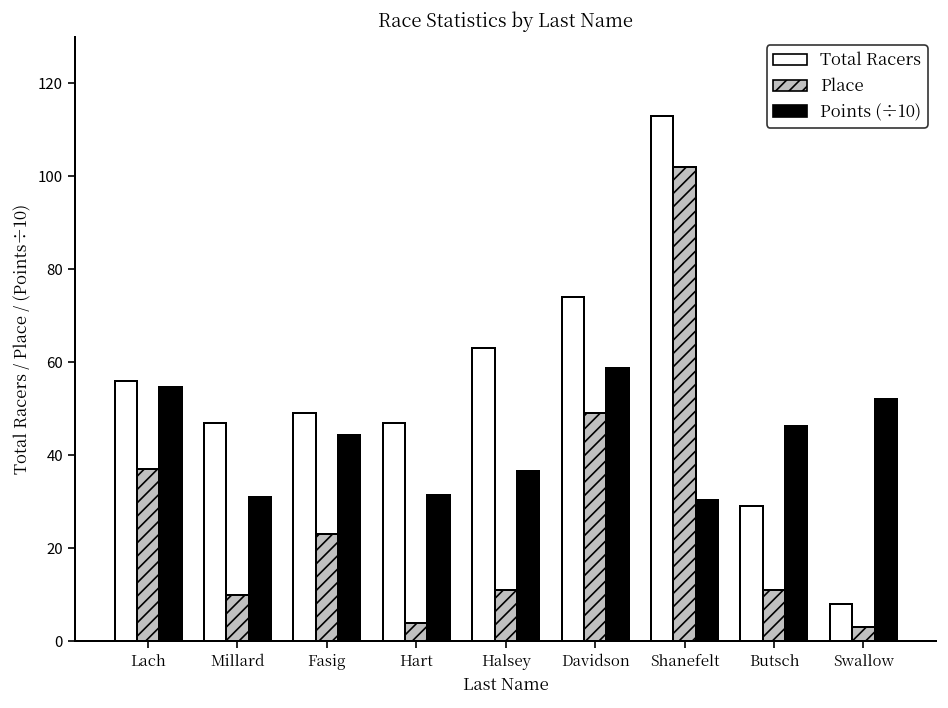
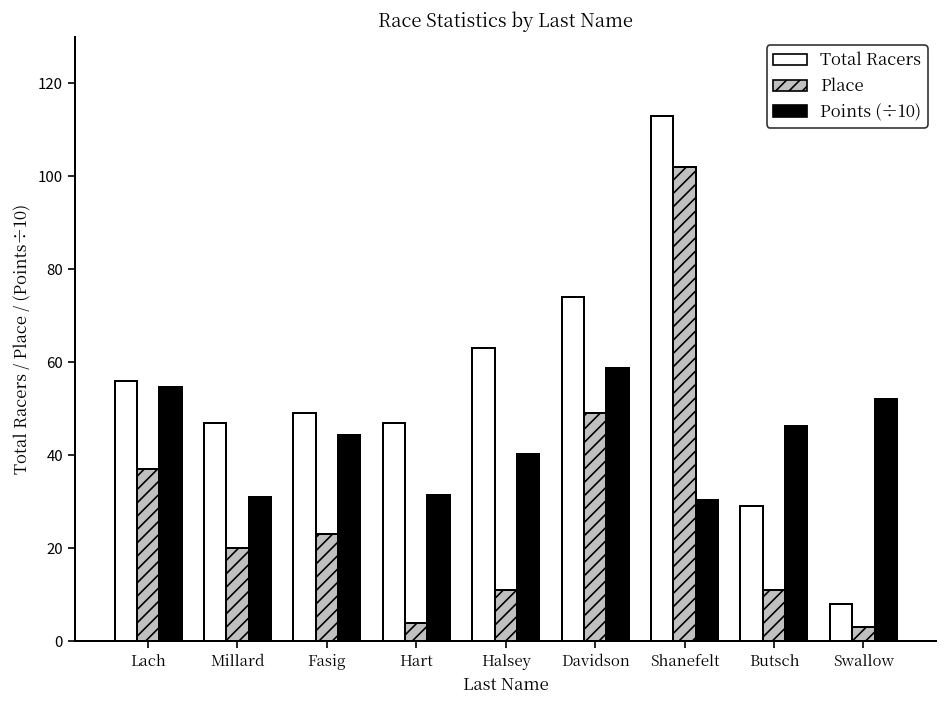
  {
    "Total Racers": {
      "Lach": 56,
      "Millard": 47,
      "Fasig": 49,
      "Hart": 47,
      "Halsey": 63,
      "Davidson": 74,
      "Shanefelt": 113,
      "Butsch": 29,
      "Swallow": 8
    },
    "Place": {
      "Lach": 37,
-     "Millard": 10,
+     "Millard": 20,
      "Fasig": 23,
      "Hart": 4,
      "Halsey": 11,
      "Davidson": 49,
      "Shanefelt": 102,
      "Butsch": 11,
      "Swallow": 3
    },
    "Points (÷10)": {
      "Lach": 55,
      "Millard": 31,
      "Fasig": 44,
      "Hart": 31,
-     "Halsey": 37,
+     "Halsey": 40,
      "Davidson": 59,
      "Shanefelt": 30,
      "Butsch": 46,
      "Swallow": 52
    }
  }
